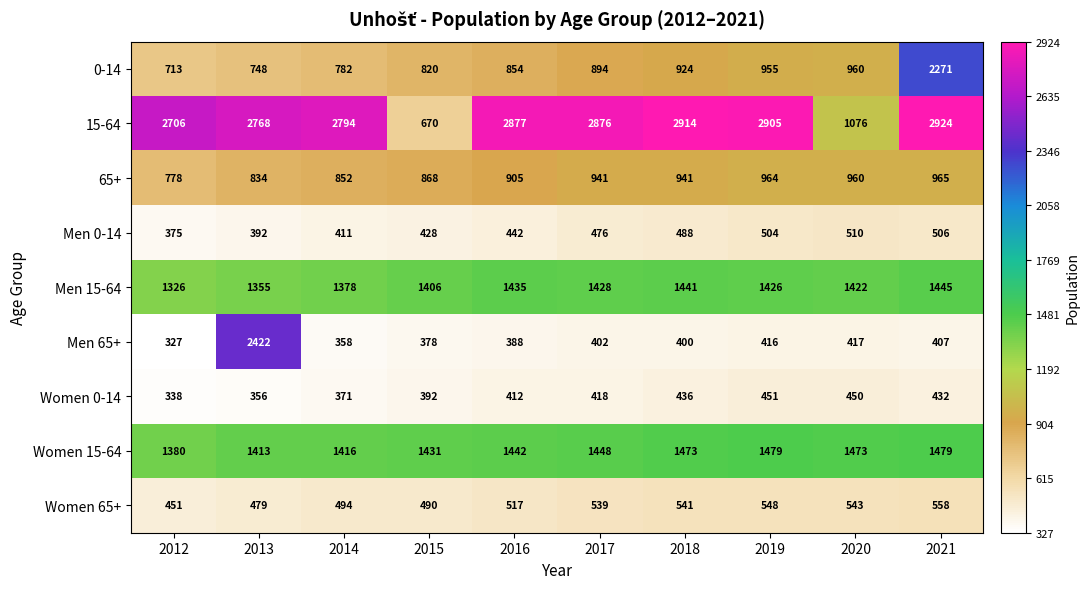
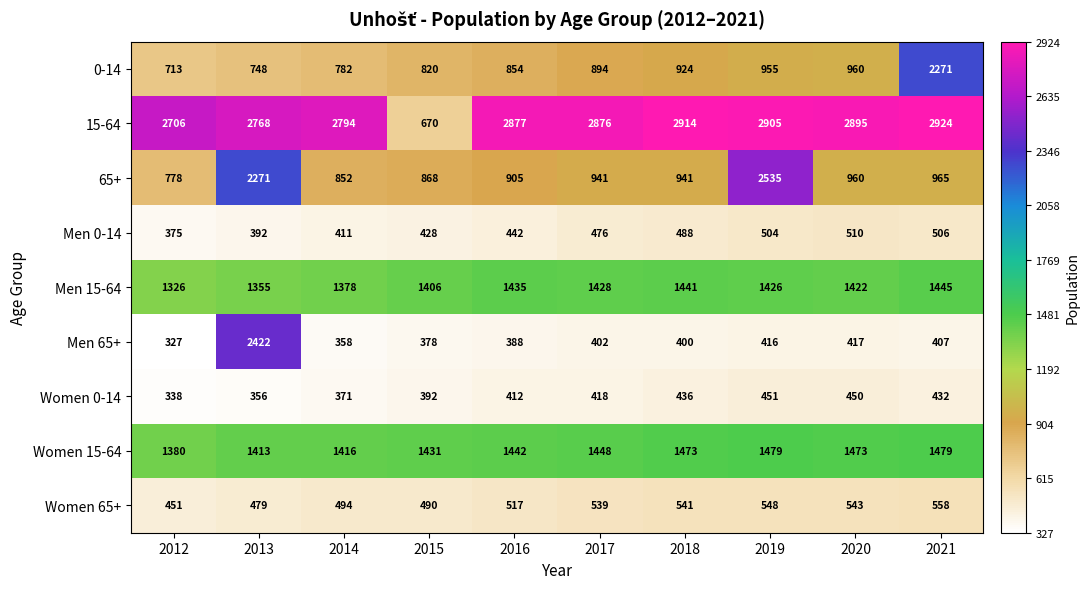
  {
    "0-14": {
      "2012": 713,
      "2013": 748,
      "2014": 782,
      "2015": 820,
      "2016": 854,
      "2017": 894,
      "2018": 924,
      "2019": 955,
      "2020": 960,
      "2021": 2271
    },
    "15-64": {
      "2012": 2706,
      "2013": 2768,
      "2014": 2794,
      "2015": 670,
      "2016": 2877,
      "2017": 2876,
      "2018": 2914,
      "2019": 2905,
-     "2020": 1076,
+     "2020": 2895,
      "2021": 2924
    },
    "65+": {
      "2012": 778,
-     "2013": 834,
+     "2013": 2271,
      "2014": 852,
      "2015": 868,
      "2016": 905,
      "2017": 941,
      "2018": 941,
-     "2019": 964,
+     "2019": 2535,
      "2020": 960,
      "2021": 965
    },
    "Men 0-14": {
      "2012": 375,
      "2013": 392,
      "2014": 411,
      "2015": 428,
      "2016": 442,
      "2017": 476,
      "2018": 488,
      "2019": 504,
      "2020": 510,
      "2021": 506
    },
    "Men 15-64": {
      "2012": 1326,
      "2013": 1355,
      "2014": 1378,
      "2015": 1406,
      "2016": 1435,
      "2017": 1428,
      "2018": 1441,
      "2019": 1426,
      "2020": 1422,
      "2021": 1445
    },
    "Men 65+": {
      "2012": 327,
      "2013": 2422,
      "2014": 358,
      "2015": 378,
      "2016": 388,
      "2017": 402,
      "2018": 400,
      "2019": 416,
      "2020": 417,
      "2021": 407
    },
    "Women 0-14": {
      "2012": 338,
      "2013": 356,
      "2014": 371,
      "2015": 392,
      "2016": 412,
      "2017": 418,
      "2018": 436,
      "2019": 451,
      "2020": 450,
      "2021": 432
    },
    "Women 15-64": {
      "2012": 1380,
      "2013": 1413,
      "2014": 1416,
      "2015": 1431,
      "2016": 1442,
      "2017": 1448,
      "2018": 1473,
      "2019": 1479,
      "2020": 1473,
      "2021": 1479
    },
    "Women 65+": {
      "2012": 451,
      "2013": 479,
      "2014": 494,
      "2015": 490,
      "2016": 517,
      "2017": 539,
      "2018": 541,
      "2019": 548,
      "2020": 543,
      "2021": 558
    }
  }
